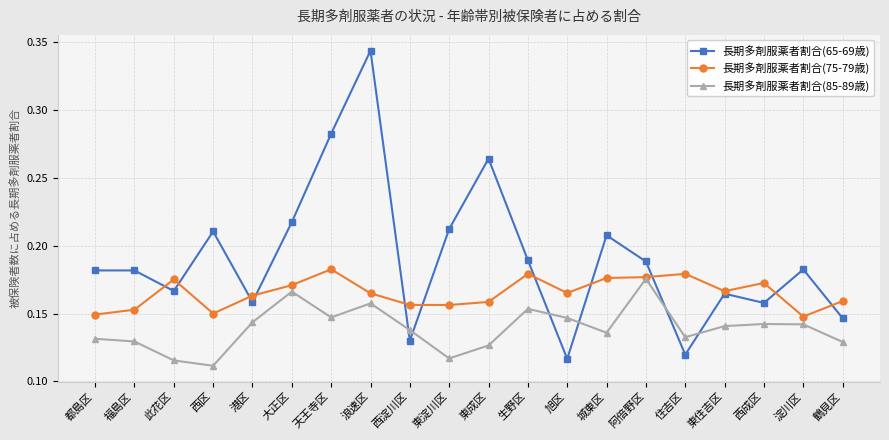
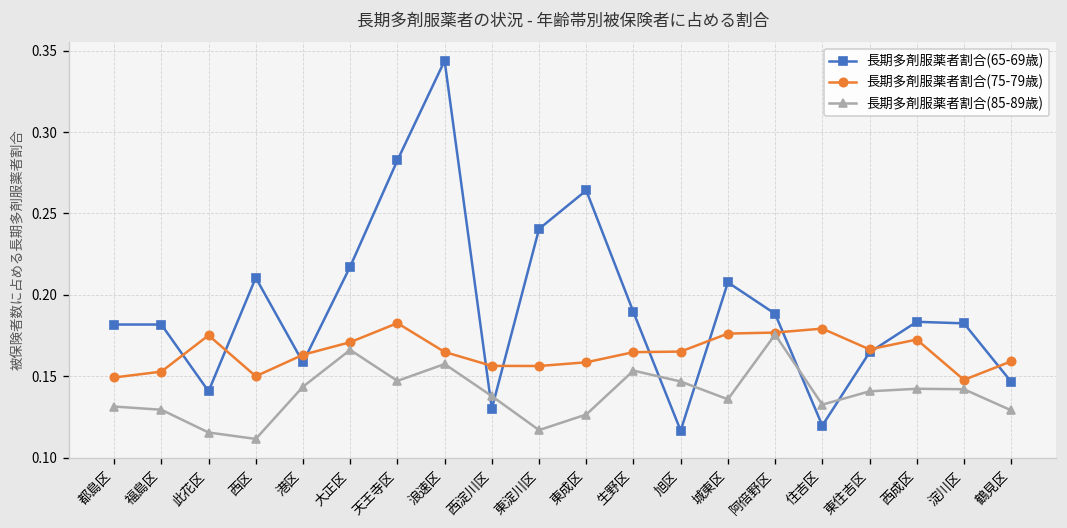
  {
    "長期多剤服薬者割合(65-69歳)": {
      "都島区": 0.182,
      "福島区": 0.182,
-     "此花区": 0.167,
+     "此花区": 0.141,
      "西区": 0.211,
      "港区": 0.159,
      "大正区": 0.217,
      "天王寺区": 0.283,
      "浪速区": 0.344,
      "西淀川区": 0.130,
-     "東淀川区": 0.212,
+     "東淀川区": 0.241,
      "東成区": 0.264,
      "生野区": 0.189,
      "旭区": 0.117,
      "城東区": 0.208,
      "阿倍野区": 0.188,
      "住吉区": 0.120,
-     "西成区": 0.158,
+     "西成区": 0.183,
      "淀川区": 0.183,
      "鶴見区": 0.147
    },
    "長期多剤服薬者割合(75-79歳)": {
      "都島区": 0.149,
      "福島区": 0.153,
      "此花区": 0.175,
      "西区": 0.150,
      "港区": 0.163,
      "大正区": 0.171,
      "天王寺区": 0.183,
      "浪速区": 0.165,
      "西淀川区": 0.156,
      "東淀川区": 0.156,
      "東成区": 0.159,
-     "生野区": 0.179,
+     "生野区": 0.165,
      "旭区": 0.165,
      "城東区": 0.176,
      "住吉区": 0.179,
      "西成区": 0.173,
      "淀川区": 0.148,
      "鶴見区": 0.159
    },
    "長期多剤服薬者割合(85-89歳)": {
      "都島区": 0.131,
      "福島区": 0.129,
      "此花区": 0.116,
      "西区": 0.112,
      "港区": 0.144,
      "大正区": 0.166,
      "天王寺区": 0.147,
      "浪速区": 0.158,
      "西淀川区": 0.138,
      "東淀川区": 0.117,
      "東成区": 0.127,
      "生野区": 0.154,
      "旭区": 0.147,
      "城東区": 0.136,
      "住吉区": 0.133,
      "東住吉区": 0.141,
      "西成区": 0.142,
      "淀川区": 0.142,
      "鶴見区": 0.129
    }
  }
